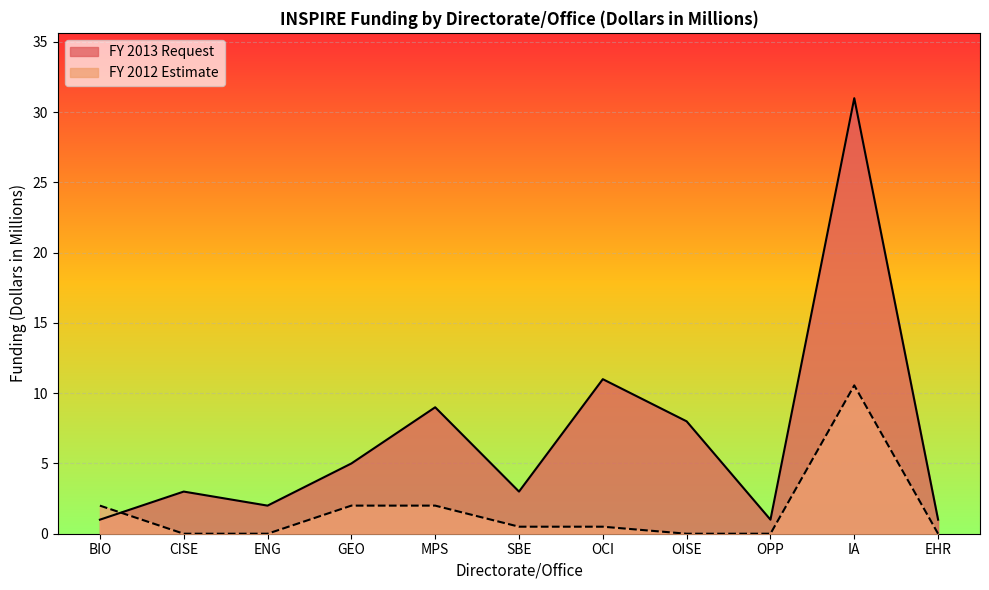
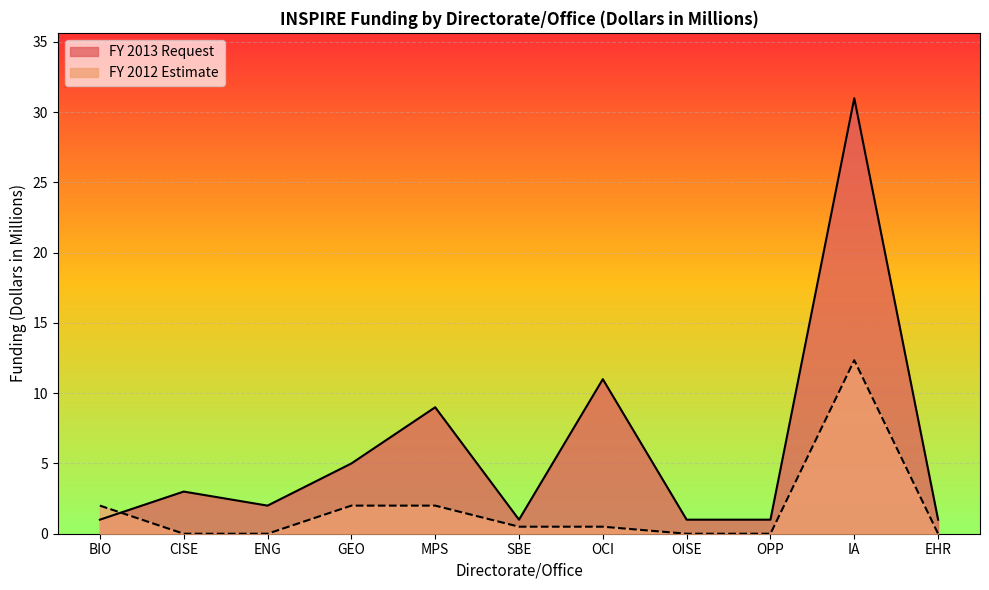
  {
    "FY 2013 Request": {
      "BIO": 1,
      "CISE": 3,
      "ENG": 2,
      "GEO": 5,
      "MPS": 9,
-     "SBE": 3,
+     "SBE": 1,
      "OCI": 11,
-     "OISE": 8,
+     "OISE": 1,
      "OPP": 1,
      "IA": 31,
      "EHR": 1
    },
    "FY 2012 Estimate": {
      "BIO": 2.0,
      "CISE": 0.0,
      "ENG": 0.0,
      "GEO": 2.0,
      "MPS": 2.0,
      "SBE": 0.5,
      "OCI": 0.5,
      "OISE": 0.0,
      "OPP": 0.0,
-     "IA": 10.6,
+     "IA": 12.4,
      "EHR": 0.0
    }
  }
